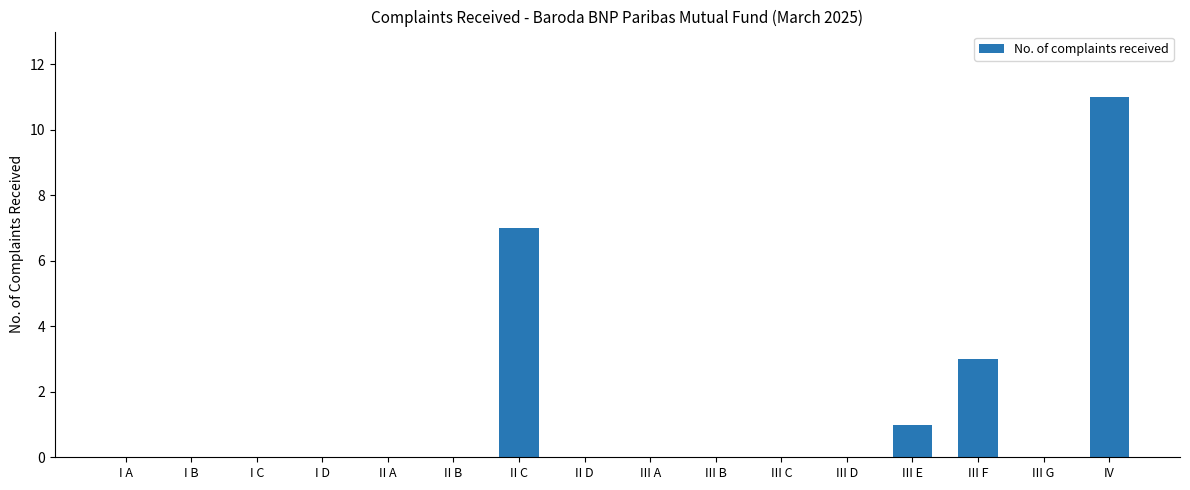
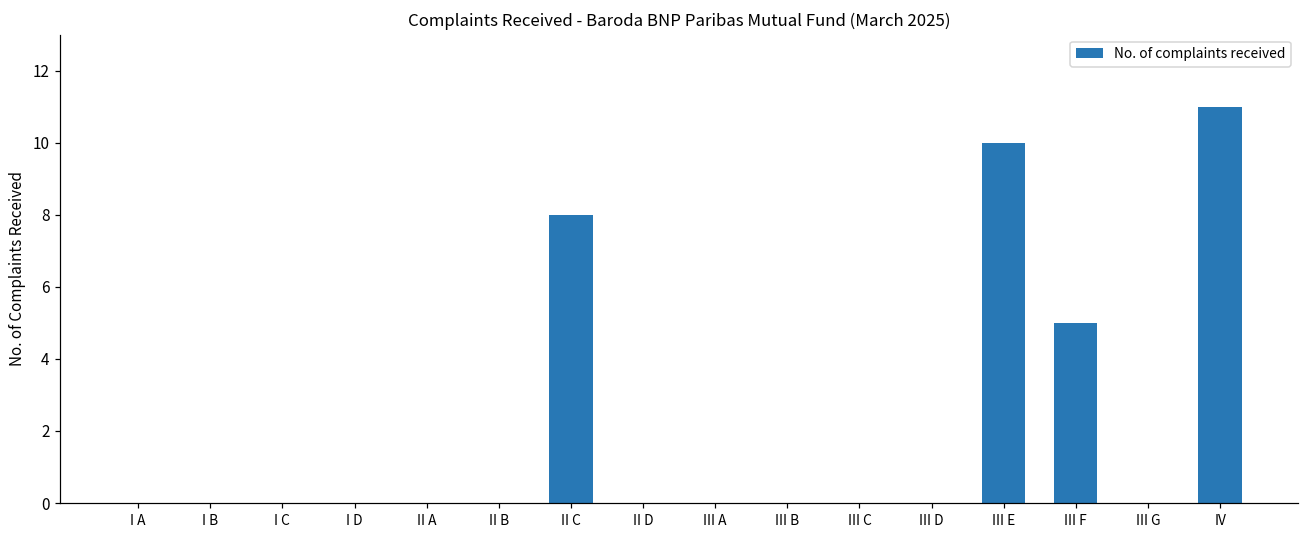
  {
    "I A": 0,
    "I B": 0,
    "I C": 0,
    "I D": 0,
    "II A": 0,
    "II B": 0,
-   "II C": 7,
+   "II C": 8,
    "II D": 0,
    "III A": 0,
    "III B": 0,
    "III C": 0,
    "III D": 0,
-   "III E": 1,
-   "III F": 3,
+   "III E": 10,
+   "III F": 5,
    "III G": 0,
    "IV": 11
  }
